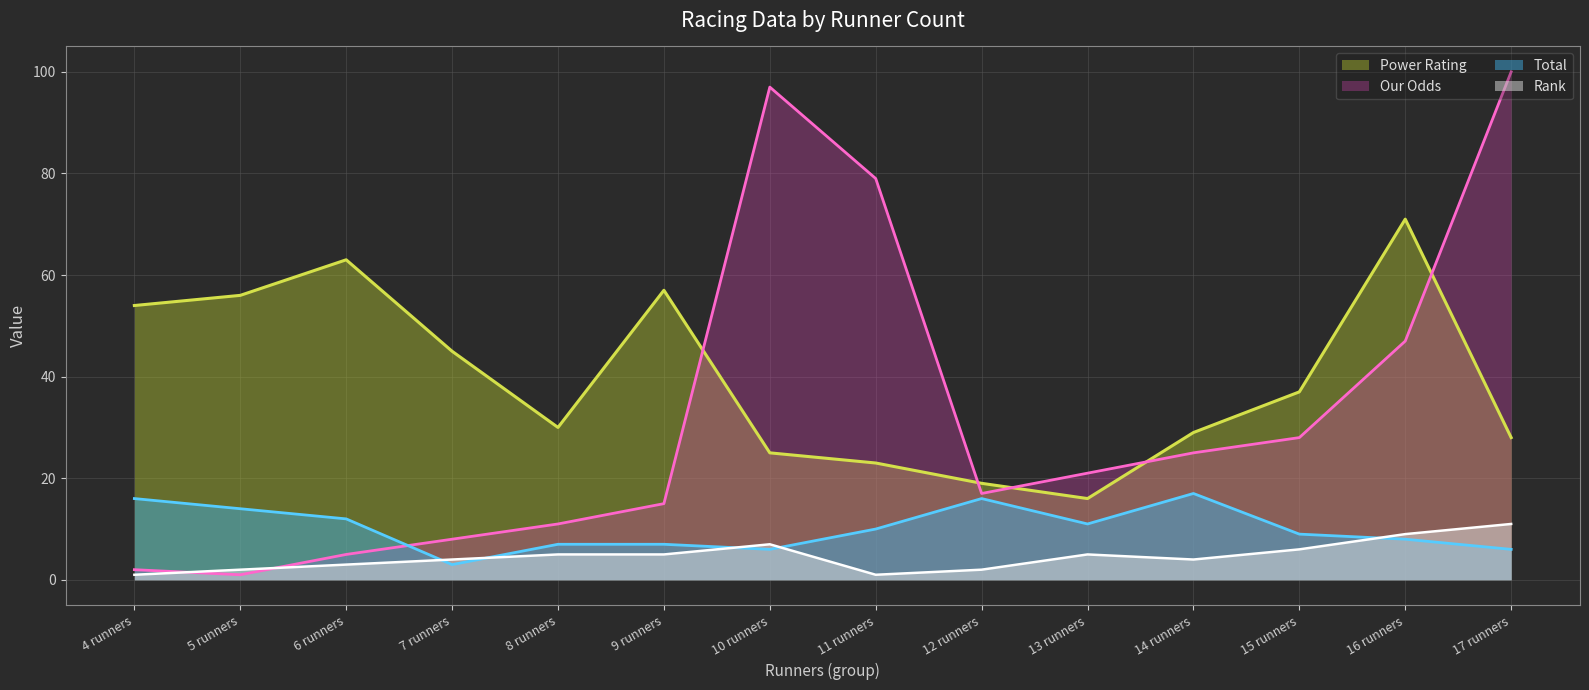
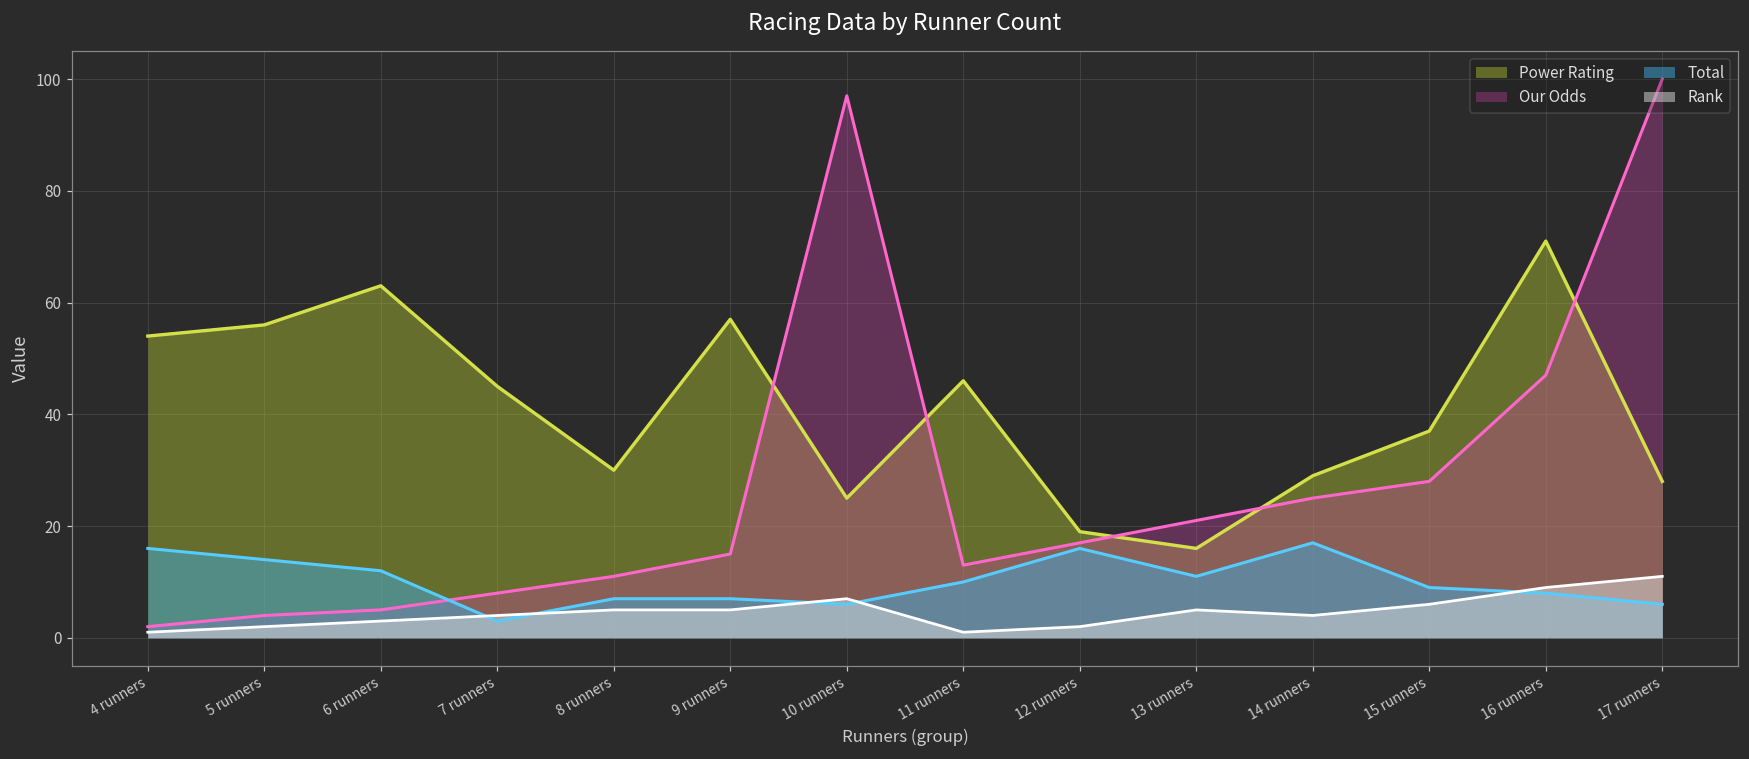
  {
    "Power Rating": {
      "4 runners": 54,
      "5 runners": 56,
      "6 runners": 63,
      "7 runners": 45,
      "8 runners": 30,
      "9 runners": 57,
      "10 runners": 25,
-     "11 runners": 23,
+     "11 runners": 46,
      "12 runners": 19,
      "13 runners": 16,
      "14 runners": 29,
      "15 runners": 37,
      "16 runners": 71,
      "17 runners": 28
    },
    "Our Odds": {
      "4 runners": 2,
-     "5 runners": 1,
+     "5 runners": 4,
      "6 runners": 5,
      "7 runners": 8,
      "8 runners": 11,
      "9 runners": 15,
      "10 runners": 97,
-     "11 runners": 79,
+     "11 runners": 13,
      "12 runners": 17,
      "13 runners": 21,
      "14 runners": 25,
      "15 runners": 28,
      "16 runners": 47
    },
    "Total": {
      "4 runners": 16,
      "5 runners": 14,
      "6 runners": 12,
      "7 runners": 3,
      "8 runners": 7,
      "9 runners": 7,
      "10 runners": 6,
      "11 runners": 10,
      "12 runners": 16,
      "13 runners": 11,
      "14 runners": 17,
      "15 runners": 9,
      "16 runners": 8,
      "17 runners": 6
    },
    "Rank": {
      "4 runners": 1,
      "5 runners": 2,
      "6 runners": 3,
      "7 runners": 4,
      "8 runners": 5,
      "9 runners": 5,
      "10 runners": 7,
      "11 runners": 1,
      "12 runners": 2,
      "13 runners": 5,
      "14 runners": 4,
      "15 runners": 6,
      "16 runners": 9,
      "17 runners": 11
    }
  }
